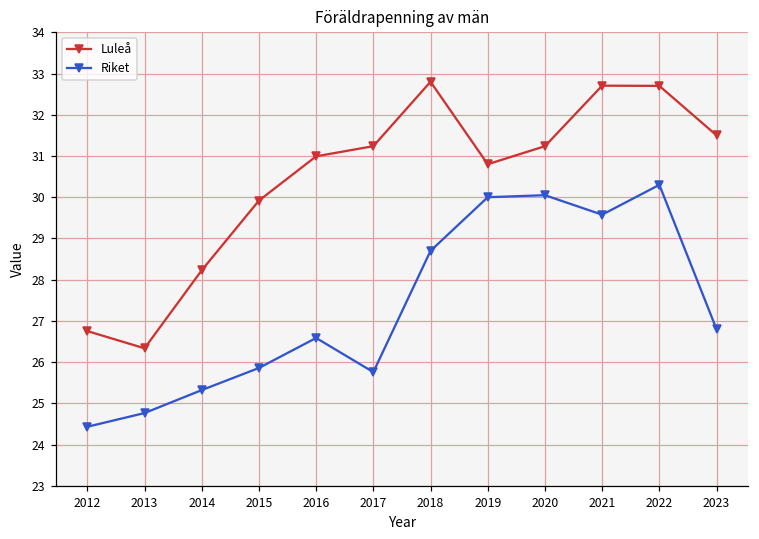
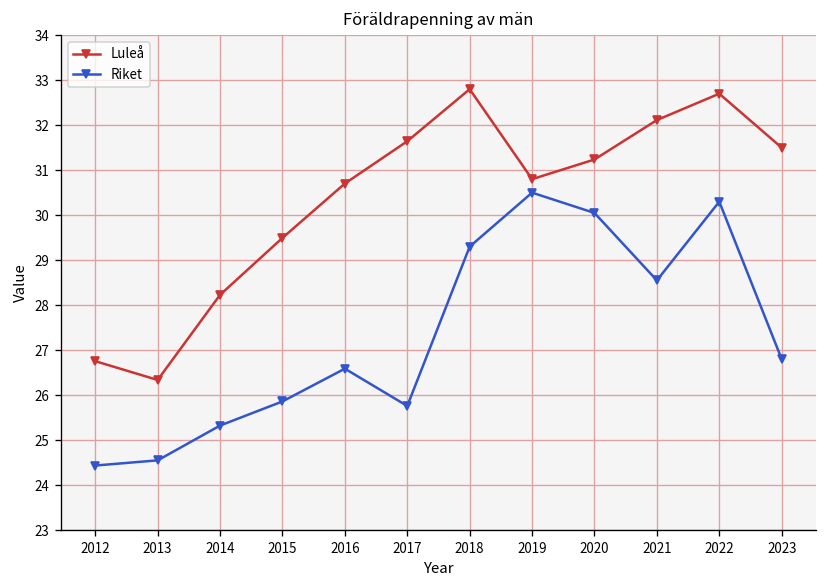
  {
    "Luleå": {
      "2012": 26.8,
      "2013": 26.3,
      "2014": 28.2,
-     "2015": 29.9,
-     "2016": 31.0,
-     "2017": 31.2,
+     "2015": 29.5,
+     "2016": 30.7,
+     "2017": 31.6,
      "2018": 32.8,
      "2019": 30.8,
      "2020": 31.2,
-     "2021": 32.7,
+     "2021": 32.1,
      "2022": 32.7,
      "2023": 31.5
    },
    "Riket": {
      "2012": 24.4,
-     "2013": 24.8,
+     "2013": 24.5,
      "2014": 25.3,
      "2015": 25.9,
      "2016": 26.6,
      "2017": 25.8,
-     "2018": 28.7,
-     "2019": 30.0,
+     "2018": 29.3,
+     "2019": 30.5,
      "2020": 30.0,
-     "2021": 29.6,
+     "2021": 28.5,
      "2022": 30.3,
      "2023": 26.8
    }
  }
